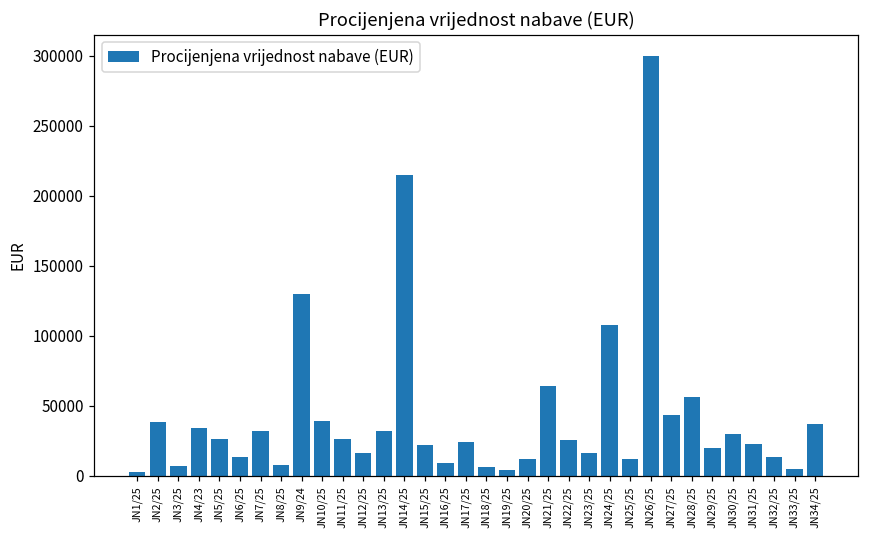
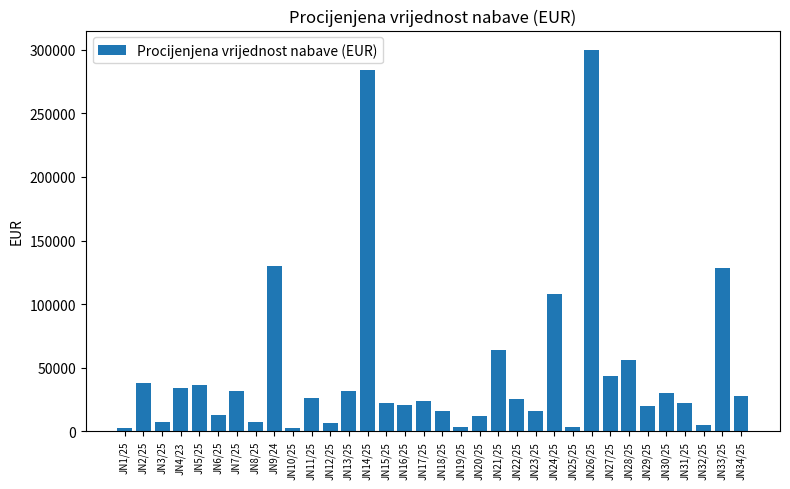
  {
    "JN1/25": 3000,
    "JN2/25": 38000,
    "JN3/25": 7000,
    "JN4/23": 34000,
-   "JN5/25": 26000,
+   "JN5/25": 36000,
    "JN6/25": 13000,
    "JN7/25": 32000,
    "JN8/25": 8000,
    "JN9/24": 130000,
-   "JN10/25": 39000,
+   "JN10/25": 3000,
    "JN11/25": 27000,
-   "JN12/25": 16000,
+   "JN12/25": 6000,
    "JN13/25": 32000,
-   "JN14/25": 215000,
+   "JN14/25": 284000,
    "JN15/25": 22000,
-   "JN16/25": 9000,
+   "JN16/25": 21000,
    "JN17/25": 24000,
-   "JN18/25": 6000,
+   "JN18/25": 16000,
    "JN19/25": 4000,
    "JN20/25": 12000,
    "JN21/25": 64000,
    "JN22/25": 25000,
    "JN23/25": 16000,
    "JN24/25": 108000,
-   "JN25/25": 12000,
+   "JN25/25": 4000,
    "JN26/25": 300000,
    "JN27/25": 44000,
    "JN28/25": 56000,
    "JN29/25": 20000,
    "JN30/25": 30000,
    "JN31/25": 23000,
-   "JN32/25": 13000,
-   "JN33/25": 5000,
-   "JN34/25": 37000
+   "JN32/25": 5000,
+   "JN33/25": 129000,
+   "JN34/25": 28000
  }
